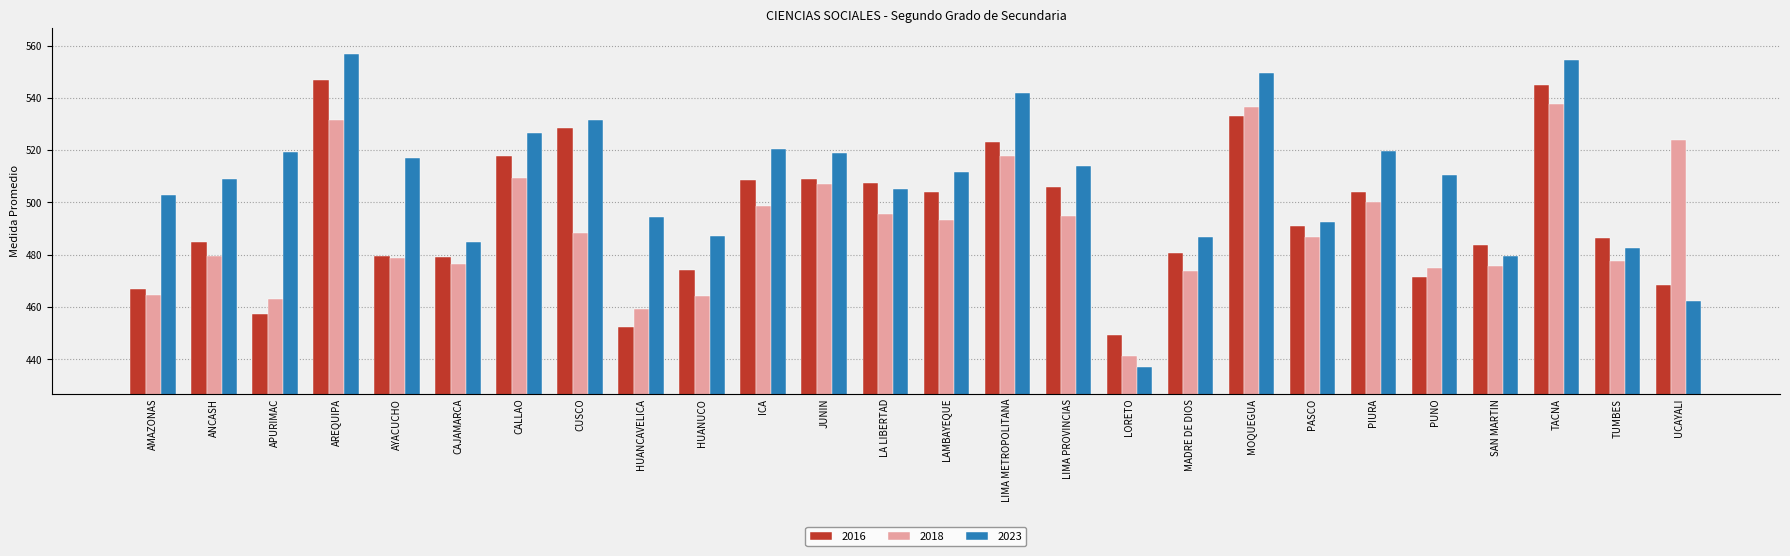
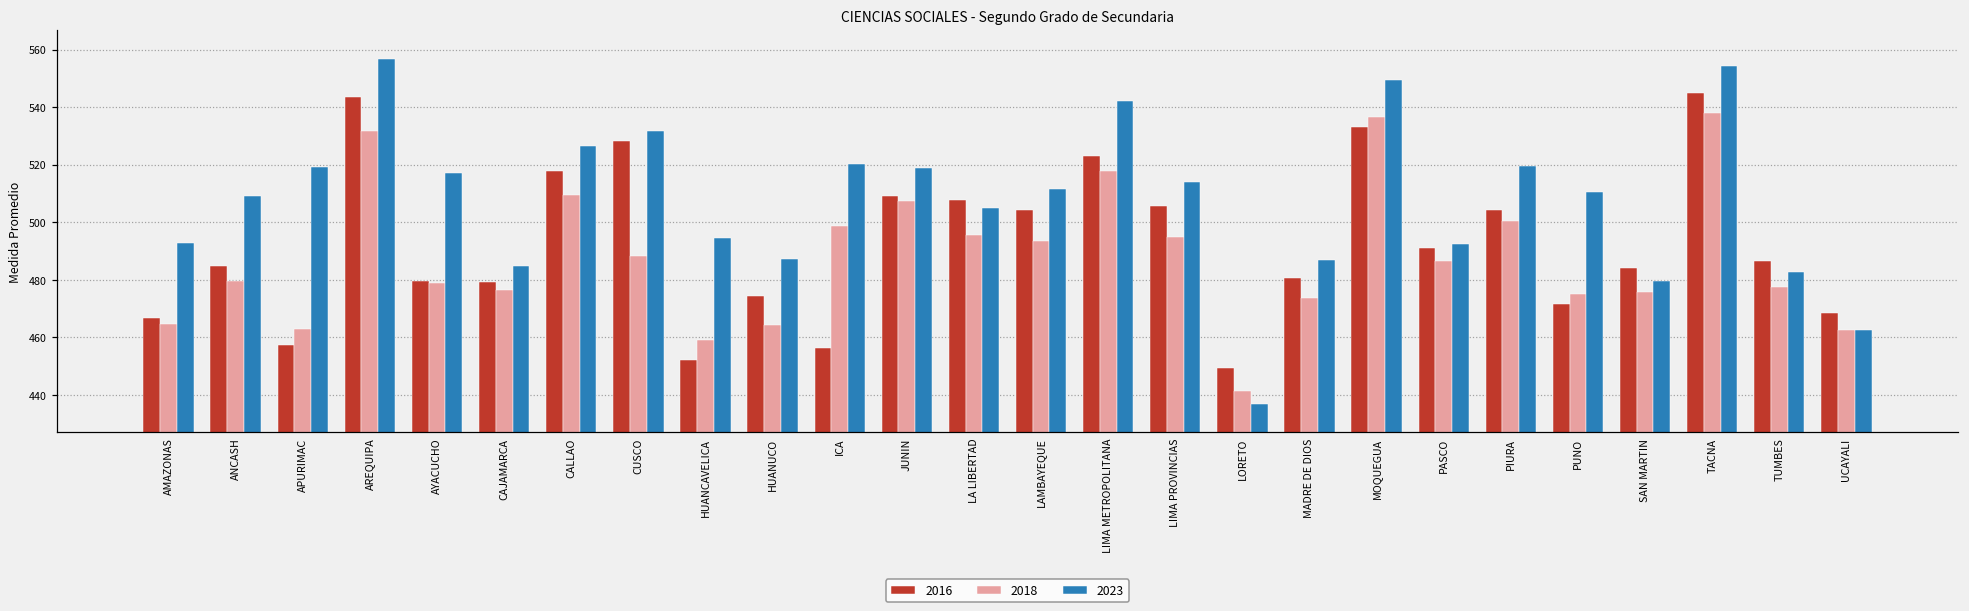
  {
    "2016": {
      "AMAZONAS": 467,
      "ANCASH": 485,
      "APURIMAC": 457,
-     "AREQUIPA": 547,
+     "AREQUIPA": 543,
      "AYACUCHO": 480,
      "CAJAMARCA": 479,
      "CALLAO": 518,
      "CUSCO": 528,
      "HUANCAVELICA": 452,
      "HUANUCO": 474,
-     "ICA": 509,
+     "ICA": 456,
      "JUNIN": 509,
      "LA LIBERTAD": 508,
      "LAMBAYEQUE": 504,
      "LIMA METROPOLITANA": 523,
      "LIMA PROVINCIAS": 506,
      "LORETO": 449,
      "MADRE DE DIOS": 481,
      "MOQUEGUA": 533,
      "PASCO": 491,
      "PIURA": 504,
      "PUNO": 471,
      "SAN MARTIN": 484,
      "TACNA": 545,
      "TUMBES": 486,
      "UCAYALI": 469
    },
    "2018": {
      "AMAZONAS": 465,
      "ANCASH": 479,
      "APURIMAC": 463,
      "AREQUIPA": 532,
      "AYACUCHO": 479,
      "CAJAMARCA": 476,
      "CALLAO": 509,
      "CUSCO": 488,
      "HUANCAVELICA": 459,
      "HUANUCO": 464,
      "ICA": 499,
      "JUNIN": 507,
      "LA LIBERTAD": 495,
      "LAMBAYEQUE": 493,
      "LIMA METROPOLITANA": 518,
      "LIMA PROVINCIAS": 495,
      "LORETO": 441,
      "MADRE DE DIOS": 474,
      "MOQUEGUA": 536,
      "PASCO": 487,
      "PIURA": 500,
      "PUNO": 475,
      "SAN MARTIN": 476,
      "TACNA": 538,
      "TUMBES": 478,
-     "UCAYALI": 524
+     "UCAYALI": 463
    },
    "2023": {
-     "AMAZONAS": 503,
+     "AMAZONAS": 493,
      "ANCASH": 509,
      "APURIMAC": 519,
      "AREQUIPA": 557,
      "AYACUCHO": 517,
      "CAJAMARCA": 485,
      "CALLAO": 526,
      "CUSCO": 532,
      "HUANCAVELICA": 495,
      "HUANUCO": 487,
      "ICA": 520,
      "JUNIN": 519,
      "LA LIBERTAD": 505,
      "LAMBAYEQUE": 512,
      "LIMA METROPOLITANA": 542,
      "LIMA PROVINCIAS": 514,
      "LORETO": 437,
      "MADRE DE DIOS": 487,
      "MOQUEGUA": 549,
      "PASCO": 492,
      "PIURA": 520,
      "PUNO": 510,
      "SAN MARTIN": 479,
      "TACNA": 554,
      "TUMBES": 483,
      "UCAYALI": 462
    }
  }
